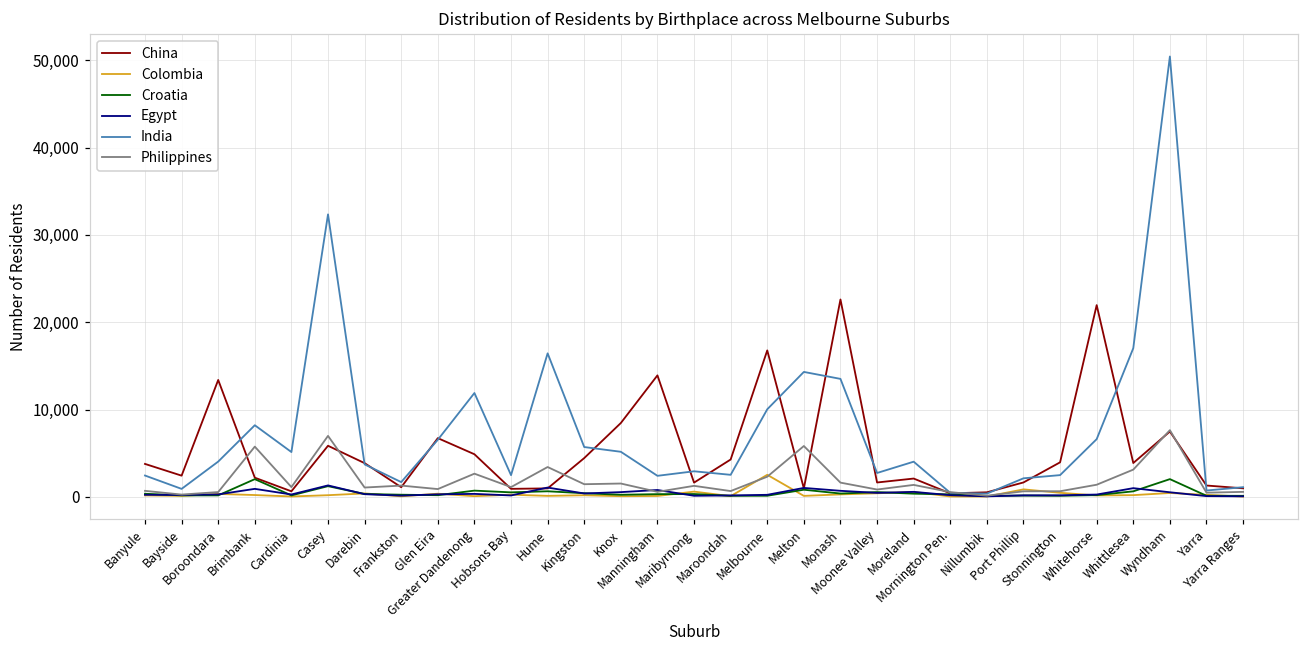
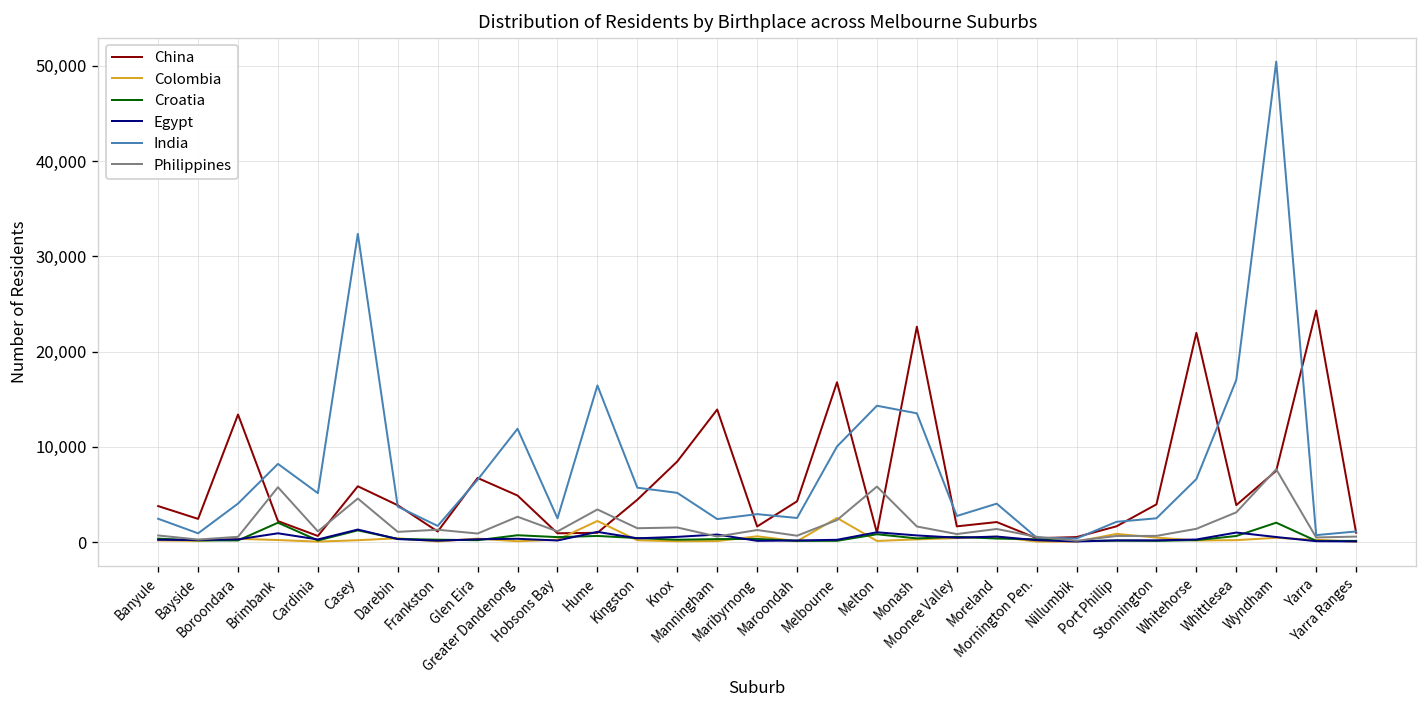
  {
    "China": {
      "Banyule": "4,000",
      "Bayside": "2,000",
      "Boroondara": "13,000",
      "Cardinia": "1,000",
      "Casey": "6,000",
      "Greater Dandenong": "5,000",
      "Kingston": "4,000",
      "Knox": "8,000",
      "Manningham": "14,000",
      "Maribyrnong": "2,000",
      "Maroondah": "4,000",
      "Melbourne": "17,000",
      "Monash": "23,000",
      "Moonee Valley": "2,000",
      "Moreland": "2,000",
      "Port Phillip": "2,000",
      "Stonnington": "4,000",
      "Whitehorse": "22,000",
      "Whittlesea": "4,000",
-     "Yarra": "1,000"
+     "Yarra": "24,000"
    },
    "Colombia": {
      "Brimbank": "0",
      "Casey": "0",
-     "Hume": "0",
+     "Hume": "2,000",
      "Melton": "0",
      "Whittlesea": "0"
    },
    "Croatia": {
      "Greater Dandenong": "1,000",
      "Hume": "1,000",
      "Whittlesea": "1,000",
      "Wyndham": "2,000"
    },
    "Egypt": {
      "Brimbank": "1,000",
      "Whittlesea": "1,000"
    },
    "India": {
      "Banyule": "2,000",
      "Bayside": "1,000",
      "Boroondara": "4,000",
      "Brimbank": "8,000",
      "Cardinia": "5,000",
      "Casey": "32,000",
      "Frankston": "2,000",
      "Greater Dandenong": "12,000",
      "Hobsons Bay": "2,000",
      "Hume": "16,000",
      "Kingston": "6,000",
      "Knox": "5,000",
      "Manningham": "2,000",
      "Maribyrnong": "3,000",
      "Maroondah": "3,000",
      "Melbourne": "10,000",
      "Melton": "14,000",
      "Monash": "14,000",
      "Moonee Valley": "3,000",
      "Moreland": "4,000",
      "Port Phillip": "2,000",
      "Stonnington": "2,000",
      "Whitehorse": "7,000",
      "Whittlesea": "17,000",
      "Wyndham": "50,000"
    },
    "Philippines": {
      "Banyule": "1,000",
      "Brimbank": "6,000",
      "Cardinia": "1,000",
-     "Casey": "7,000",
+     "Casey": "5,000",
      "Darebin": "1,000",
      "Glen Eira": "1,000",
      "Greater Dandenong": "3,000",
      "Hume": "3,000",
      "Kingston": "1,000",
      "Knox": "2,000",
      "Maribyrnong": "1,000",
      "Maroondah": "1,000",
      "Melton": "6,000",
      "Monash": "2,000",
      "Moreland": "1,000",
      "Whitehorse": "1,000",
      "Whittlesea": "3,000",
      "Yarra Ranges": "1,000"
    }
  }
